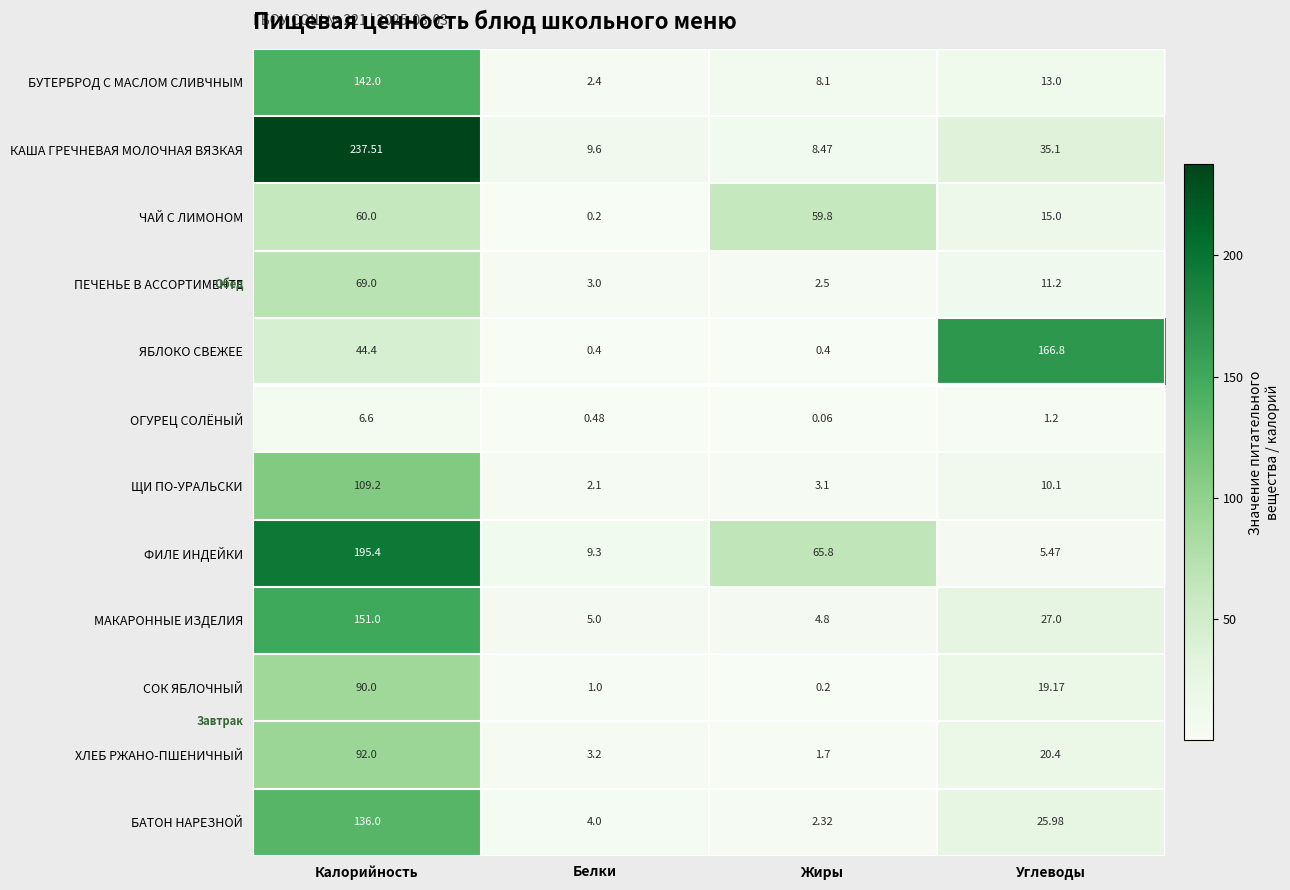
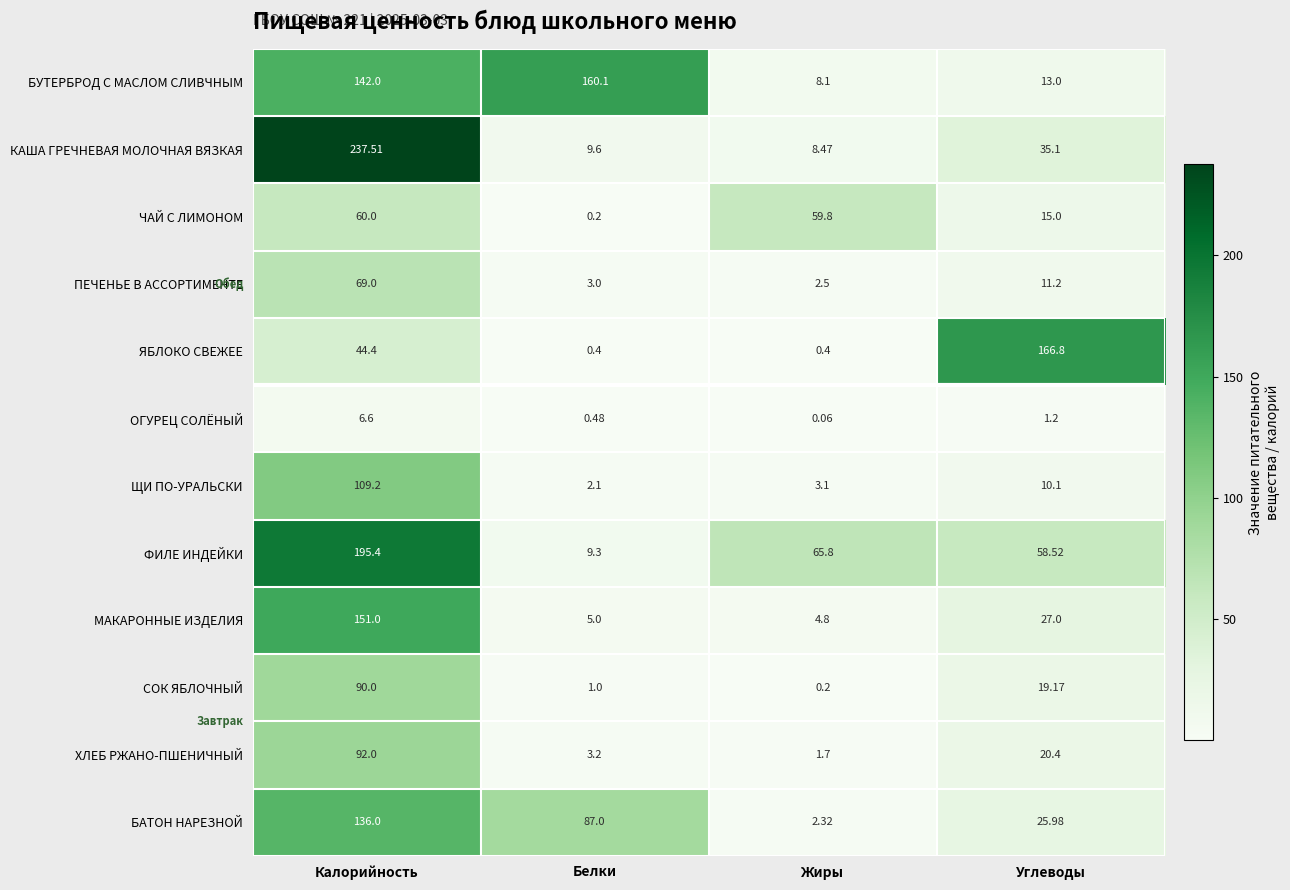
  {
    "БУТЕРБРОД С МАСЛОМ СЛИВЧНЫМ": {
      "Калорийность": 142.0,
-     "Белки": 2.4,
+     "Белки": 160.1,
      "Жиры": 8.1,
      "Углеводы": 13.0
    },
    "КАША ГРЕЧНЕВАЯ МОЛОЧНАЯ ВЯЗКАЯ": {
      "Калорийность": 237.51,
      "Белки": 9.6,
      "Жиры": 8.47,
      "Углеводы": 35.1
    },
    "ЧАЙ С ЛИМОНОМ": {
      "Калорийность": 60.0,
      "Белки": 0.2,
      "Жиры": 59.8,
      "Углеводы": 15.0
    },
    "ПЕЧЕНЬЕ В АССОРТИМЕНТЕ": {
      "Калорийность": 69.0,
      "Белки": 3.0,
      "Жиры": 2.5,
      "Углеводы": 11.2
    },
    "ЯБЛОКО СВЕЖЕЕ": {
      "Калорийность": 44.4,
      "Белки": 0.4,
      "Жиры": 0.4,
      "Углеводы": 166.8
    },
    "ОГУРЕЦ СОЛЁНЫЙ": {
      "Калорийность": 6.6,
      "Белки": 0.48,
      "Жиры": 0.06,
      "Углеводы": 1.2
    },
    "ЩИ ПО-УРАЛЬСКИ": {
      "Калорийность": 109.2,
      "Белки": 2.1,
      "Жиры": 3.1,
      "Углеводы": 10.1
    },
    "ФИЛЕ ИНДЕЙКИ": {
      "Калорийность": 195.4,
      "Белки": 9.3,
      "Жиры": 65.8,
-     "Углеводы": 5.47
+     "Углеводы": 58.52
    },
    "МАКАРОННЫЕ ИЗДЕЛИЯ": {
      "Калорийность": 151.0,
      "Белки": 5.0,
      "Жиры": 4.8,
      "Углеводы": 27.0
    },
    "СОК ЯБЛОЧНЫЙ": {
      "Калорийность": 90.0,
      "Белки": 1.0,
      "Жиры": 0.2,
      "Углеводы": 19.17
    },
    "ХЛЕБ РЖАНО-ПШЕНИЧНЫЙ": {
      "Калорийность": 92.0,
      "Белки": 3.2,
      "Жиры": 1.7,
      "Углеводы": 20.4
    },
    "БАТОН НАРЕЗНОЙ": {
      "Калорийность": 136.0,
-     "Белки": 4.0,
+     "Белки": 87.0,
      "Жиры": 2.32,
      "Углеводы": 25.98
    }
  }
